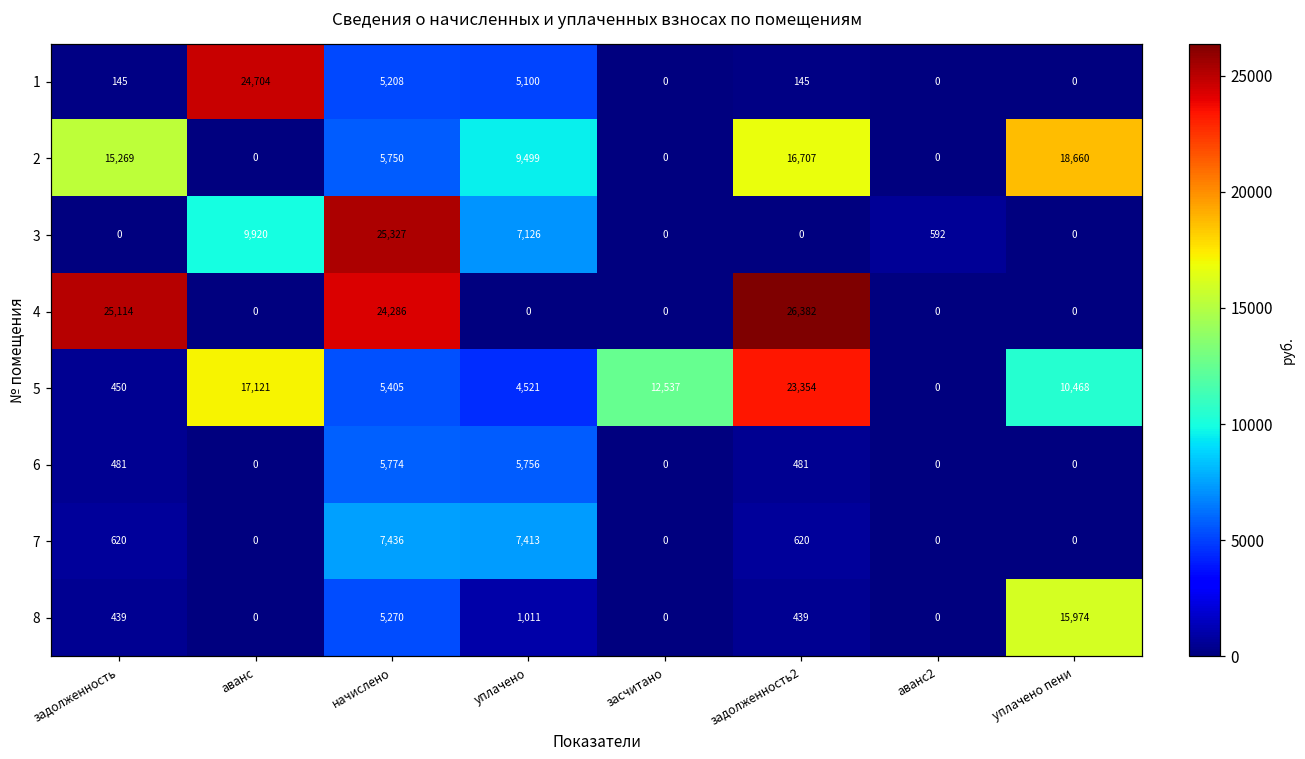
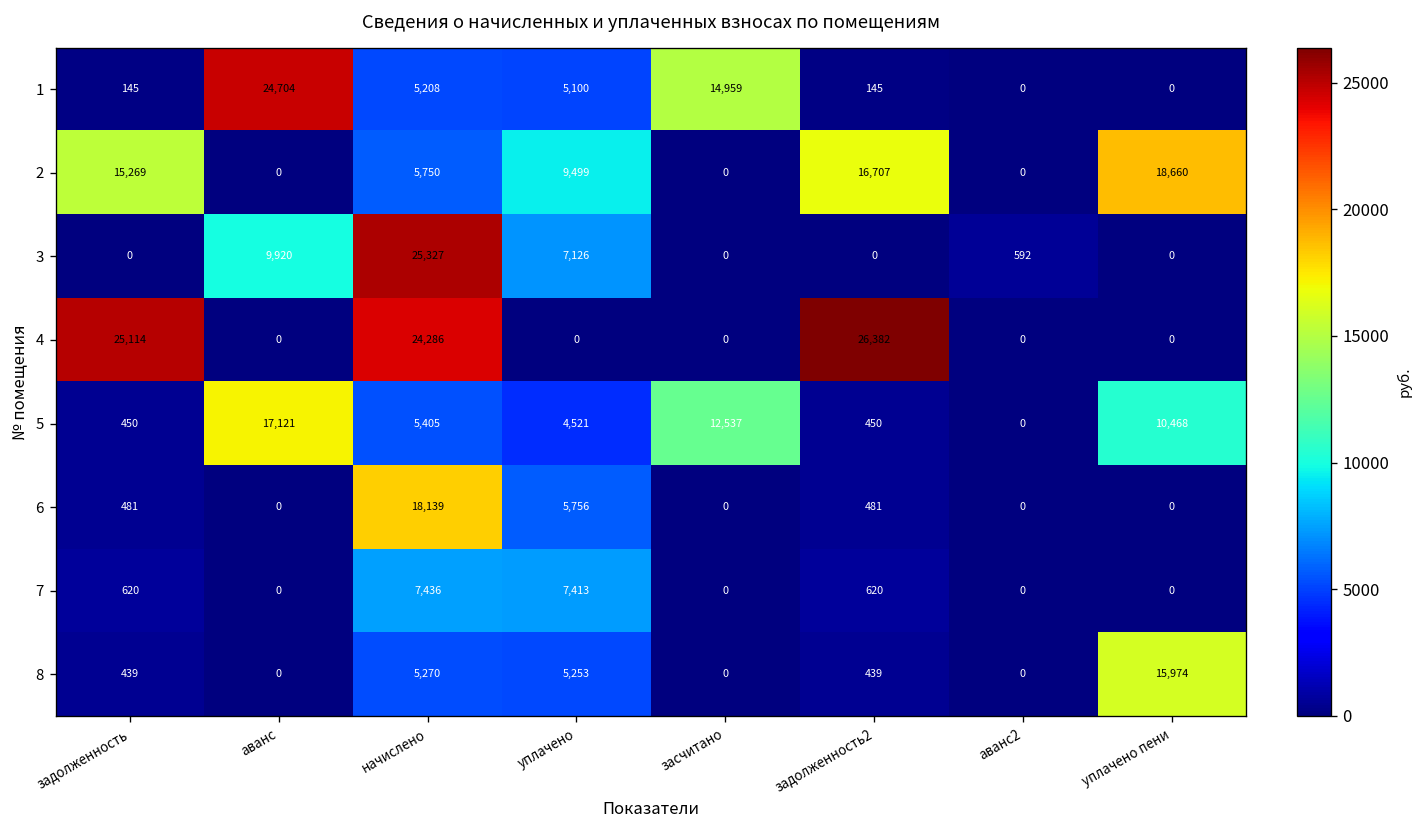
  {
    "1": {
      "задолженность": "145",
      "аванс": "24,704",
      "начислено": "5,208",
      "уплачено": "5,100",
-     "засчитано": "0",
+     "засчитано": "14,959",
      "задолженность2": "145",
      "аванс2": "0",
      "уплачено пени": "0"
    },
    "2": {
      "задолженность": "15,269",
      "аванс": "0",
      "начислено": "5,750",
      "уплачено": "9,499",
      "засчитано": "0",
      "задолженность2": "16,707",
      "аванс2": "0",
      "уплачено пени": "18,660"
    },
    "3": {
      "задолженность": "0",
      "аванс": "9,920",
      "начислено": "25,327",
      "уплачено": "7,126",
      "засчитано": "0",
      "задолженность2": "0",
      "аванс2": "592",
      "уплачено пени": "0"
    },
    "4": {
      "задолженность": "25,114",
      "аванс": "0",
      "начислено": "24,286",
      "уплачено": "0",
      "засчитано": "0",
      "задолженность2": "26,382",
      "аванс2": "0",
      "уплачено пени": "0"
    },
    "5": {
      "задолженность": "450",
      "аванс": "17,121",
      "начислено": "5,405",
      "уплачено": "4,521",
      "засчитано": "12,537",
-     "задолженность2": "23,354",
+     "задолженность2": "450",
      "аванс2": "0",
      "уплачено пени": "10,468"
    },
    "6": {
      "задолженность": "481",
      "аванс": "0",
-     "начислено": "5,774",
+     "начислено": "18,139",
      "уплачено": "5,756",
      "засчитано": "0",
      "задолженность2": "481",
      "аванс2": "0",
      "уплачено пени": "0"
    },
    "7": {
      "задолженность": "620",
      "аванс": "0",
      "начислено": "7,436",
      "уплачено": "7,413",
      "засчитано": "0",
      "задолженность2": "620",
      "аванс2": "0",
      "уплачено пени": "0"
    },
    "8": {
      "задолженность": "439",
      "аванс": "0",
      "начислено": "5,270",
-     "уплачено": "1,011",
+     "уплачено": "5,253",
      "засчитано": "0",
      "задолженность2": "439",
      "аванс2": "0",
      "уплачено пени": "15,974"
    }
  }
